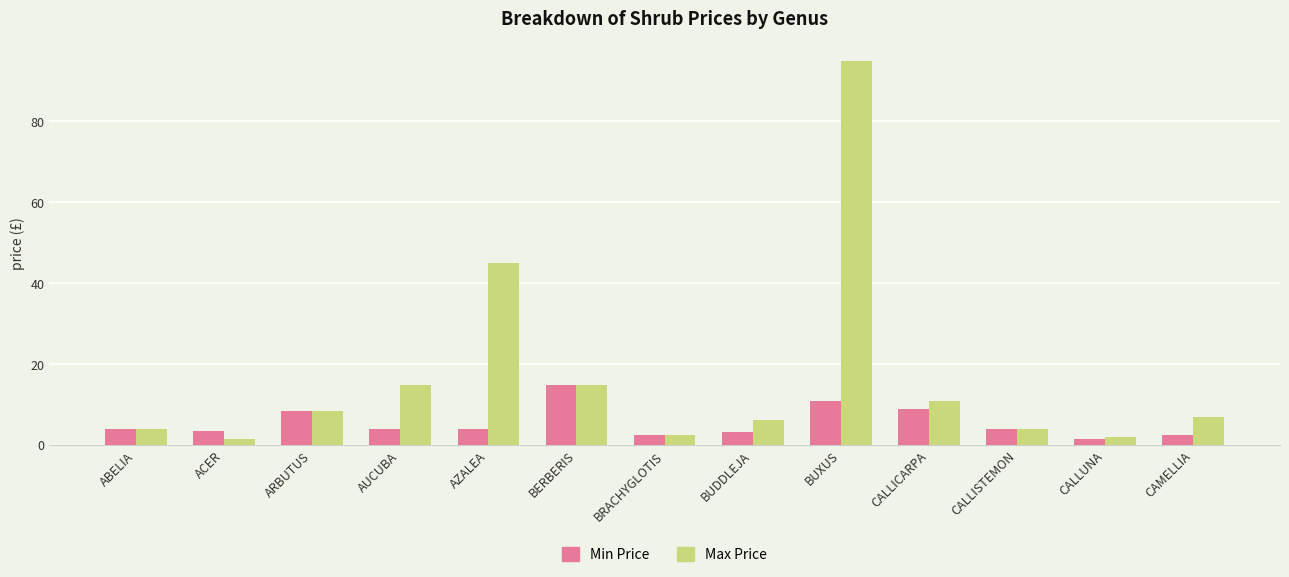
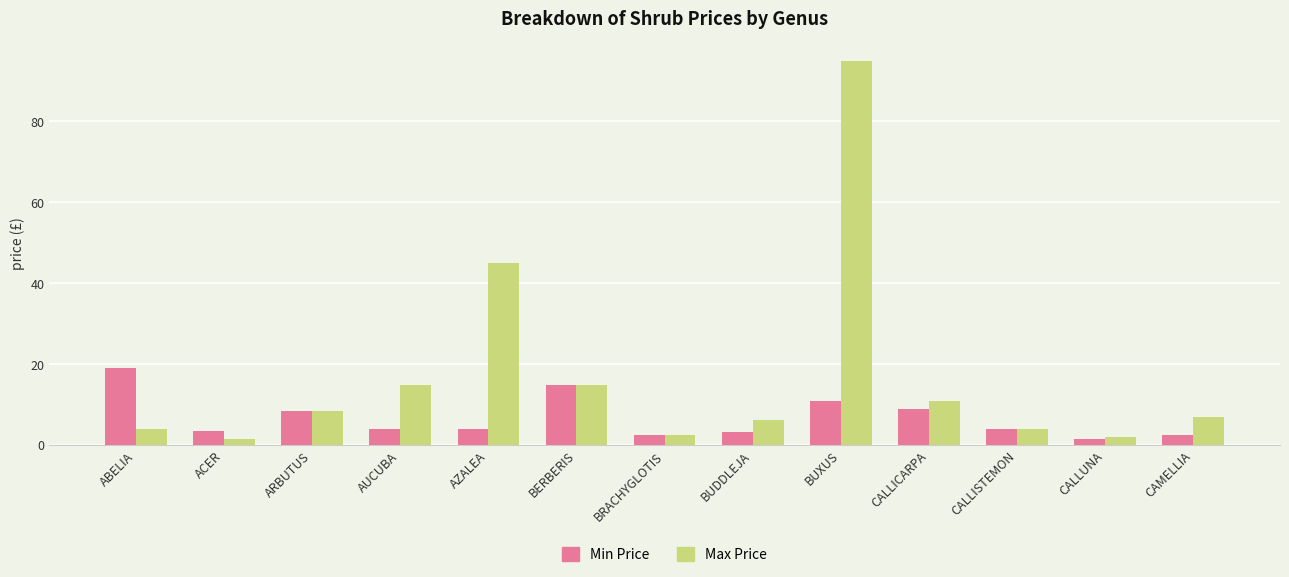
  {
    "Min Price": {
-     "ABELIA": 4,
+     "ABELIA": 19,
      "ACER": 4,
      "ARBUTUS": 9,
      "AUCUBA": 4,
      "AZALEA": 4,
      "BERBERIS": 15,
      "BRACHYGLOTIS": 3,
      "BUDDLEJA": 3,
      "BUXUS": 11,
      "CALLICARPA": 9,
      "CALLISTEMON": 4,
      "CALLUNA": 2,
      "CAMELLIA": 3
    },
    "Max Price": {
      "ABELIA": 4,
      "ACER": 2,
      "ARBUTUS": 9,
      "AUCUBA": 15,
      "AZALEA": 45,
      "BERBERIS": 15,
      "BRACHYGLOTIS": 3,
      "BUDDLEJA": 6,
      "BUXUS": 95,
      "CALLICARPA": 11,
      "CALLISTEMON": 4,
      "CALLUNA": 2,
      "CAMELLIA": 7
    }
  }
